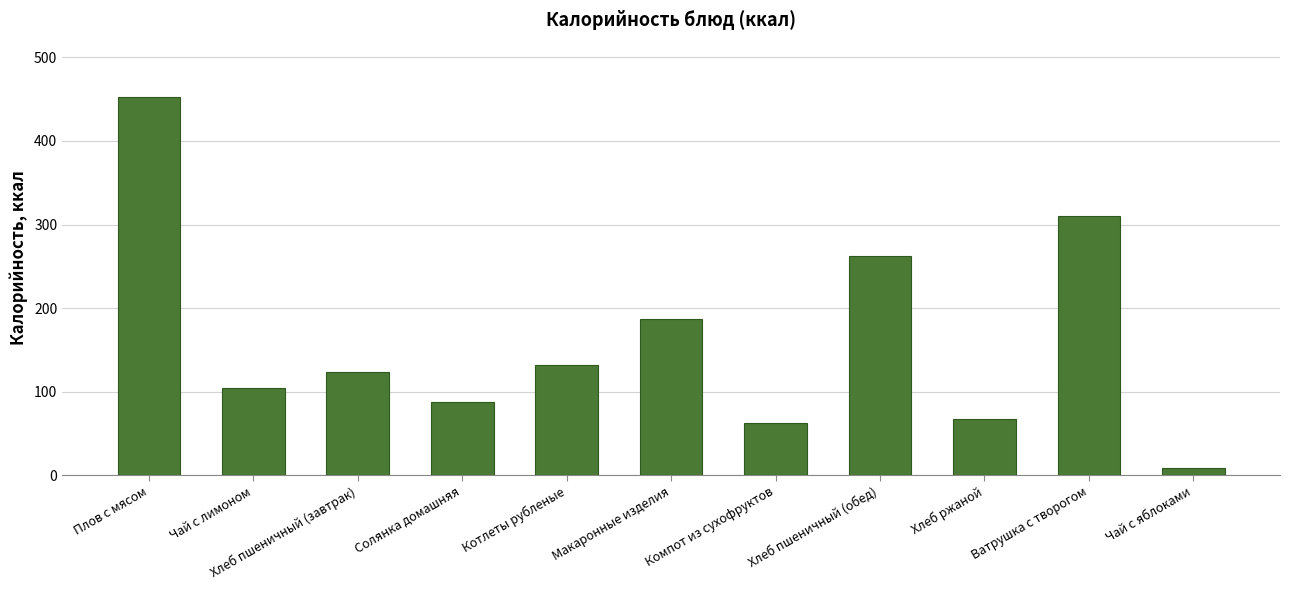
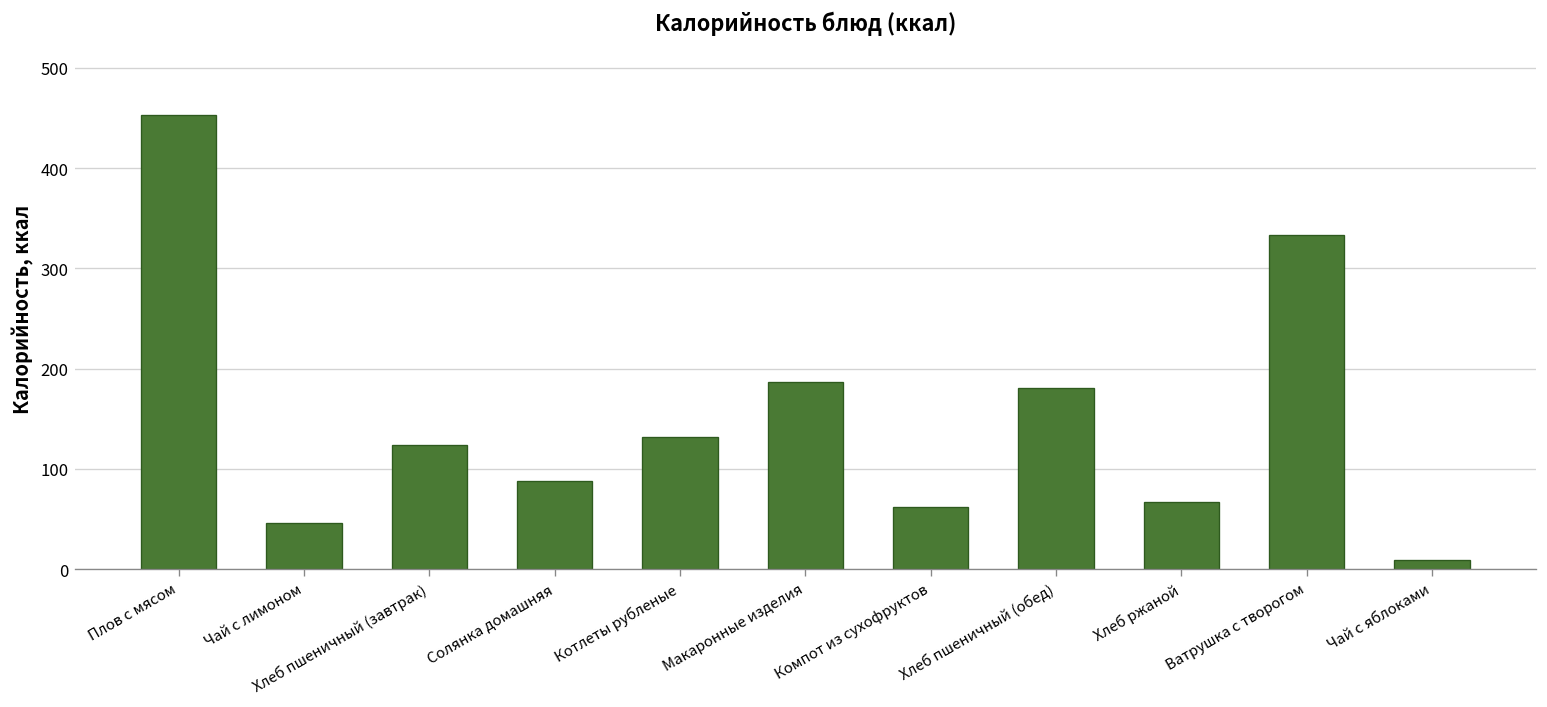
  {
    "Плов с мясом": 450,
-   "Чай с лимоном": 100,
+   "Чай с лимоном": 50,
    "Хлеб пшеничный (завтрак)": 120,
    "Солянка домашняя": 90,
    "Котлеты рубленые": 130,
    "Макаронные изделия": 190,
    "Компот из сухофруктов": 60,
-   "Хлеб пшеничный (обед)": 260,
+   "Хлеб пшеничный (обед)": 180,
    "Хлеб ржаной": 70,
-   "Ватрушка с творогом": 310,
+   "Ватрушка с творогом": 330,
    "Чай с яблоками": 10
  }
